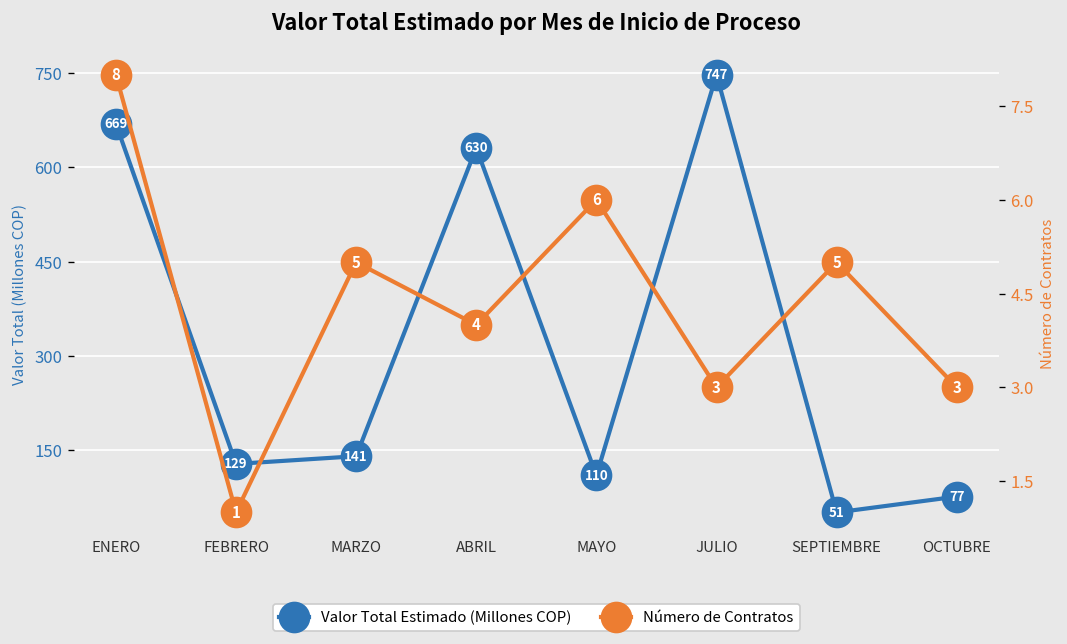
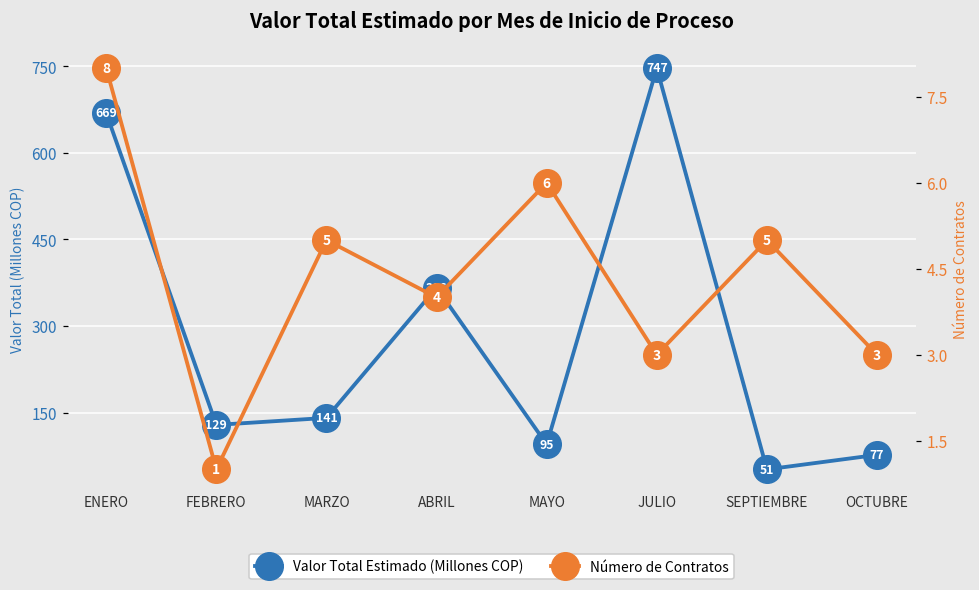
  {
    "Valor Total Estimado (Millones COP)": {
      "ENERO": 669,
      "FEBRERO": 129,
      "MARZO": 141,
-     "ABRIL": 630,
-     "MAYO": 110,
+     "ABRIL": 366,
+     "MAYO": 95,
      "JULIO": 747,
      "SEPTIEMBRE": 51,
      "OCTUBRE": 77
    },
    "Número de Contratos": {
      "ENERO": 8,
      "FEBRERO": 1,
      "MARZO": 5,
      "ABRIL": 4,
      "MAYO": 6,
      "JULIO": 3,
      "SEPTIEMBRE": 5,
      "OCTUBRE": 3
    }
  }
